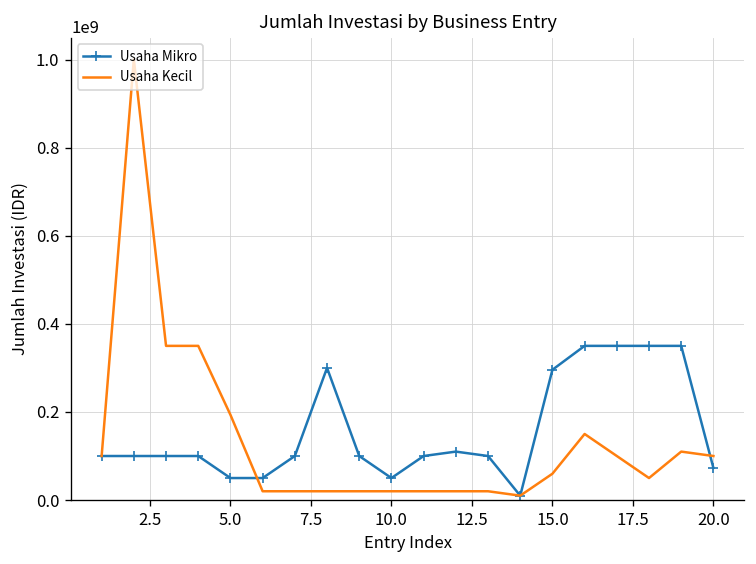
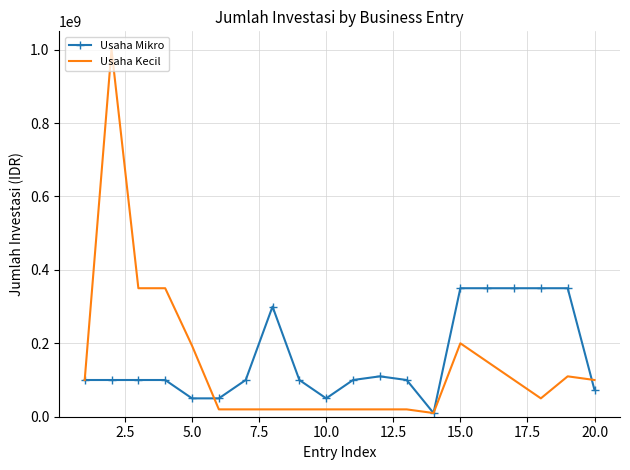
  {
    "Usaha Mikro": {
      "5.0": 50000000,
      "10.0": 50000000,
-     "15.0": 300000000,
+     "15.0": 350000000,
      "20.0": 70000000
    },
    "Usaha Kecil": {
      "5.0": 190000000,
      "10.0": 20000000,
-     "15.0": 60000000,
+     "15.0": 200000000,
      "20.0": 100000000
    }
  }
